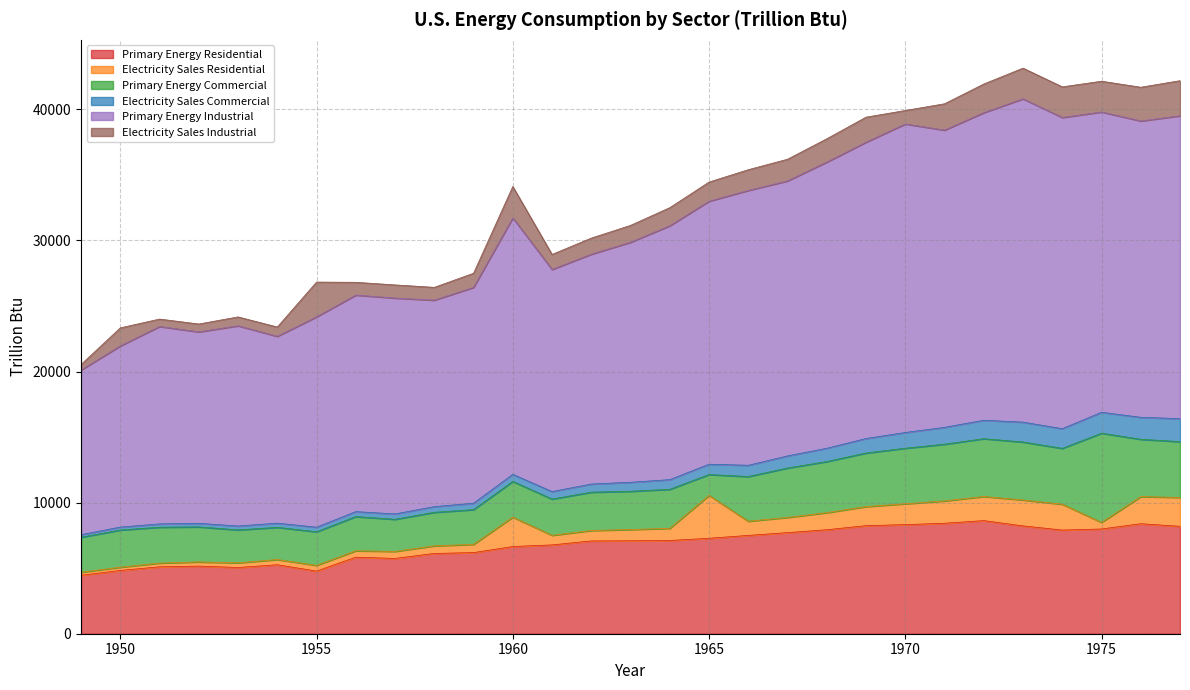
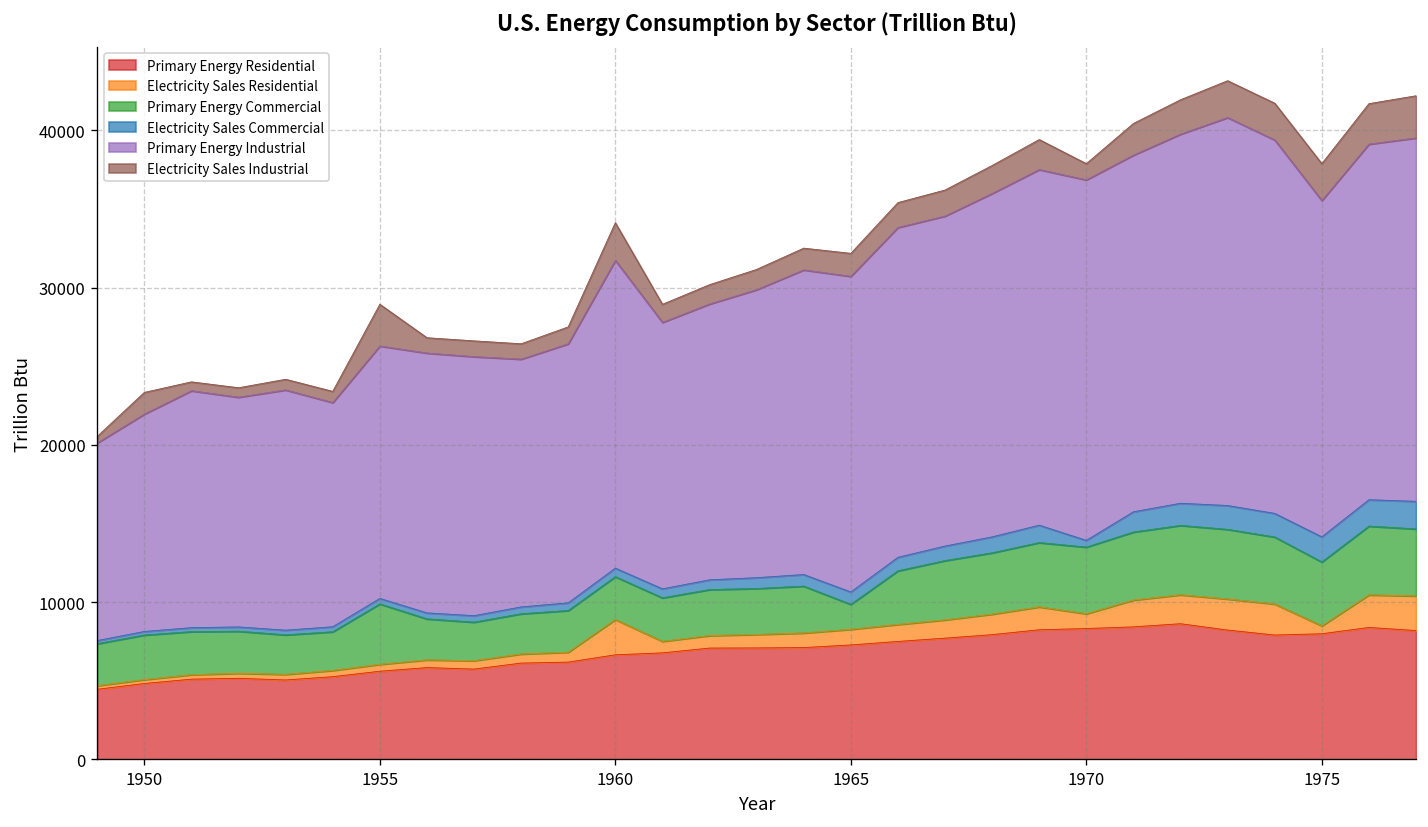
  {
    "Primary Energy Residential": {
      "1950": 4800,
-     "1955": 4800,
+     "1955": 5600,
      "1960": 6700,
      "1965": 7300,
      "1970": 8300,
      "1975": 8000
    },
    "Electricity Sales Residential": {
      "1950": 200,
      "1955": 400,
      "1960": 2200,
-     "1965": 3300,
-     "1970": 1600,
+     "1965": 1000,
+     "1970": 900,
      "1975": 500
    },
    "Primary Energy Commercial": {
      "1950": 2800,
-     "1955": 2600,
+     "1955": 3800,
      "1960": 2700,
      "1965": 1600,
      "1970": 4200,
-     "1975": 6800
+     "1975": 4100
    },
    "Electricity Sales Commercial": {
      "1950": 200,
      "1955": 300,
      "1960": 500,
      "1965": 800,
-     "1970": 1200,
+     "1970": 400,
      "1975": 1600
    },
    "Primary Energy Industrial": {
      "1950": 13800,
      "1955": 16000,
      "1960": 19600,
      "1965": 20100,
-     "1970": 23500,
-     "1975": 22900
+     "1970": 22900,
+     "1975": 21400
    },
    "Electricity Sales Industrial": {
      "1950": 1400,
      "1955": 2700,
      "1960": 2400,
      "1965": 1500,
      "1970": 1000,
      "1975": 2300
    }
  }
